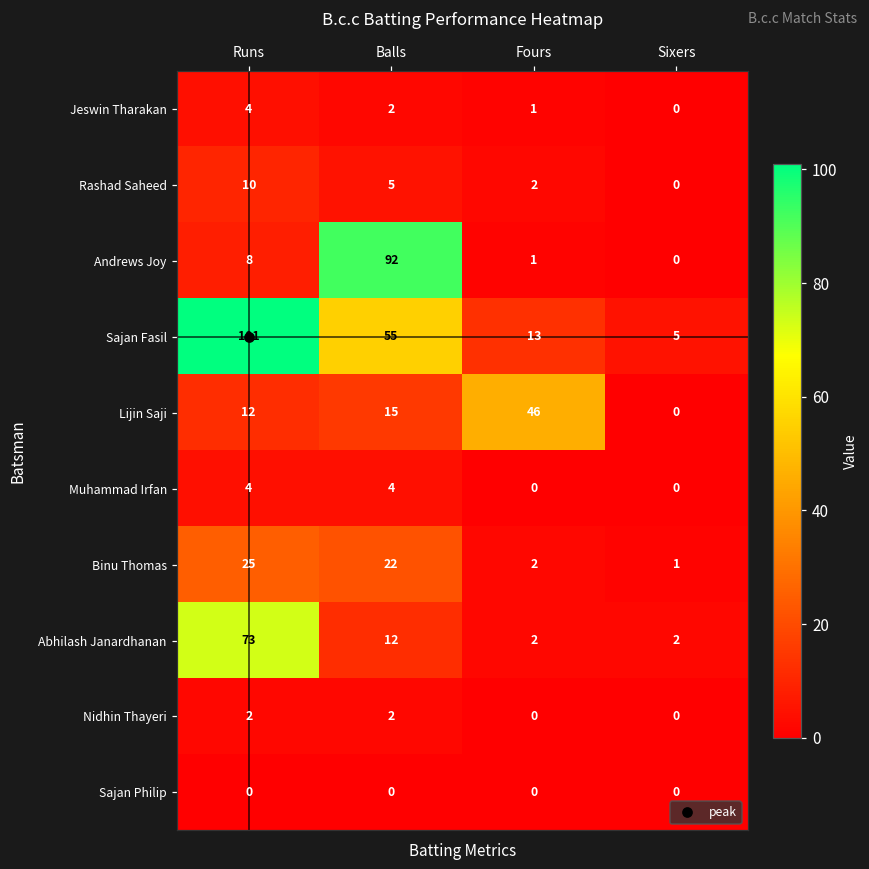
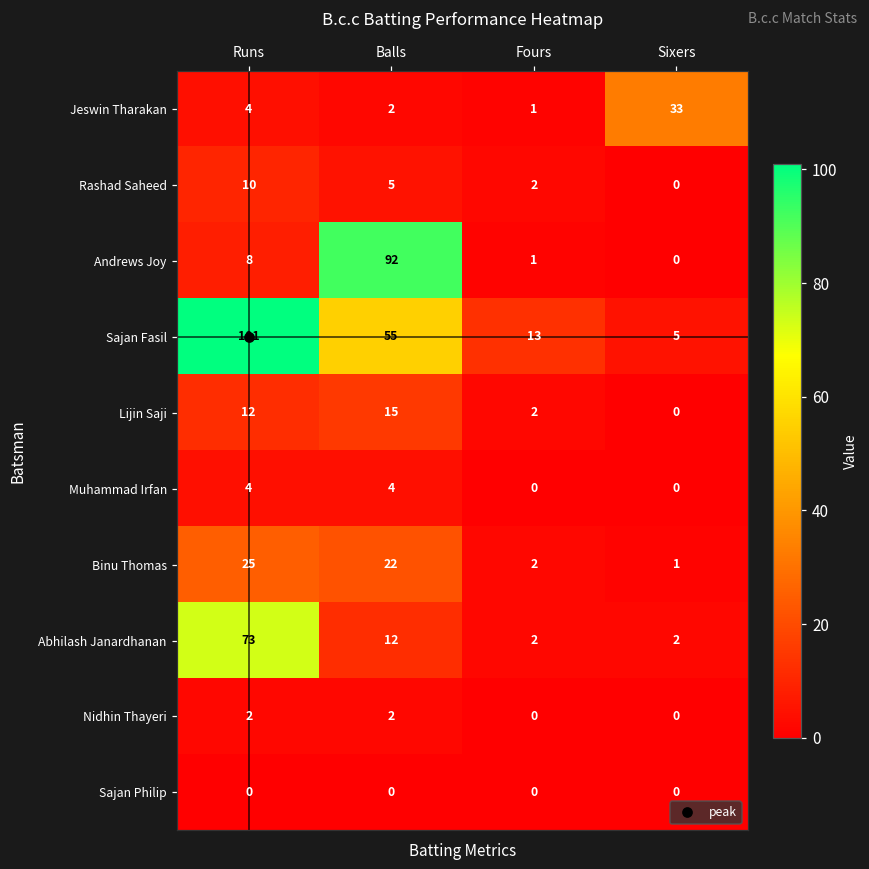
  {
    "Jeswin Tharakan": {
      "Runs": 4,
      "Balls": 2,
      "Fours": 1,
-     "Sixers": 0
+     "Sixers": 33
    },
    "Rashad Saheed": {
      "Runs": 10,
      "Balls": 5,
      "Fours": 2,
      "Sixers": 0
    },
    "Andrews Joy": {
      "Runs": 8,
      "Balls": 92,
      "Fours": 1,
      "Sixers": 0
    },
    "Sajan Fasil": {
      "Balls": 55,
      "Fours": 13,
      "Sixers": 5
    },
    "Lijin Saji": {
      "Runs": 12,
      "Balls": 15,
-     "Fours": 46,
+     "Fours": 2,
      "Sixers": 0
    },
    "Muhammad Irfan": {
      "Runs": 4,
      "Balls": 4,
      "Fours": 0,
      "Sixers": 0
    },
    "Binu Thomas": {
      "Runs": 25,
      "Balls": 22,
      "Fours": 2,
      "Sixers": 1
    },
    "Abhilash Janardhanan": {
      "Runs": 73,
      "Balls": 12,
      "Fours": 2,
      "Sixers": 2
    },
    "Nidhin Thayeri": {
      "Runs": 2,
      "Balls": 2,
      "Fours": 0,
      "Sixers": 0
    },
    "Sajan Philip": {
      "Runs": 0,
      "Balls": 0,
      "Fours": 0,
      "Sixers": 0
    }
  }
